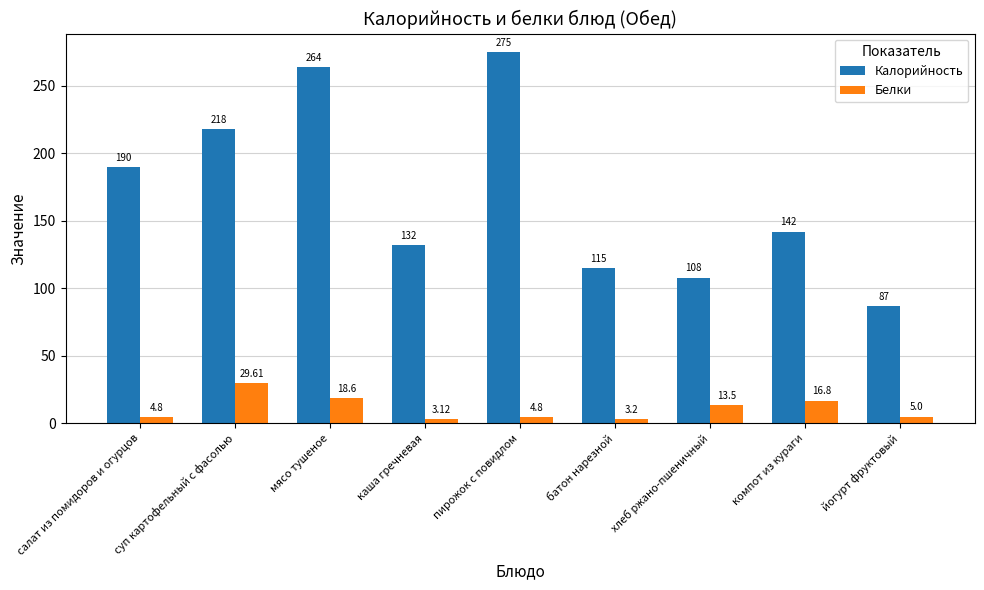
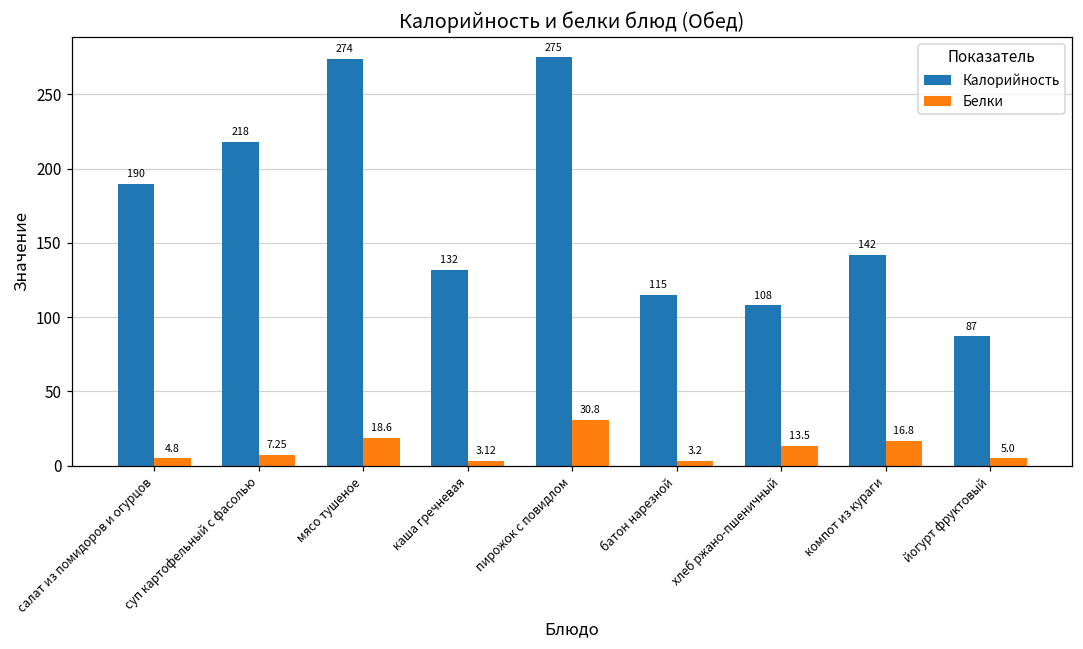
  {
    "Калорийность": {
      "салат из помидоров и огурцов": 190,
      "суп картофельный с фасолью": 218,
-     "мясо тушеное": 264,
+     "мясо тушеное": 274,
      "каша гречневая": 132,
      "пирожок с повидлом": 275,
      "батон нарезной": 115,
      "хлеб ржано-пшеничный": 108,
      "компот из кураги": 142,
      "йогурт фруктовый": 87
    },
    "Белки": {
      "салат из помидоров и огурцов": 4.8,
-     "суп картофельный с фасолью": 29.61,
+     "суп картофельный с фасолью": 7.25,
      "мясо тушеное": 18.6,
      "каша гречневая": 3.12,
-     "пирожок с повидлом": 4.8,
+     "пирожок с повидлом": 30.8,
      "батон нарезной": 3.2,
      "хлеб ржано-пшеничный": 13.5,
      "компот из кураги": 16.8,
      "йогурт фруктовый": 5.0
    }
  }
